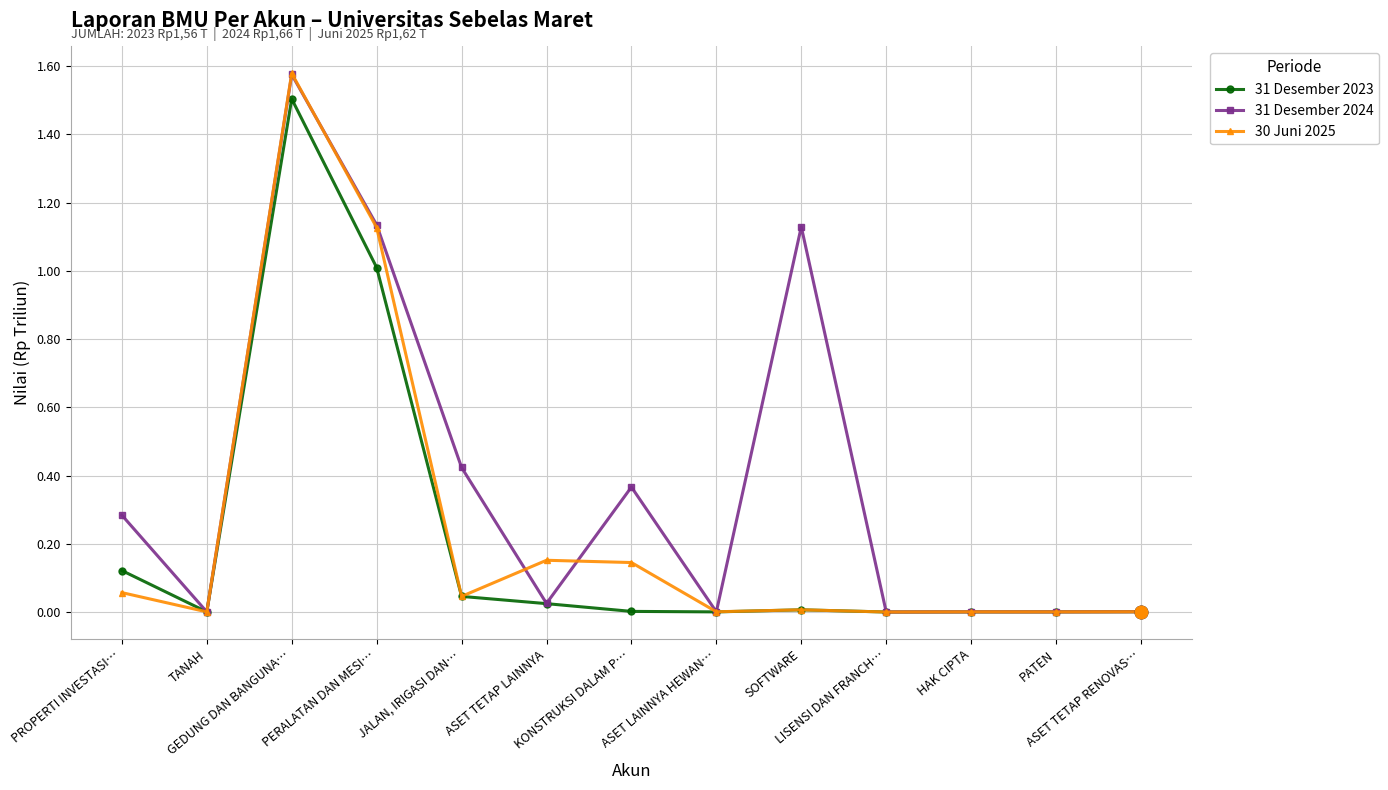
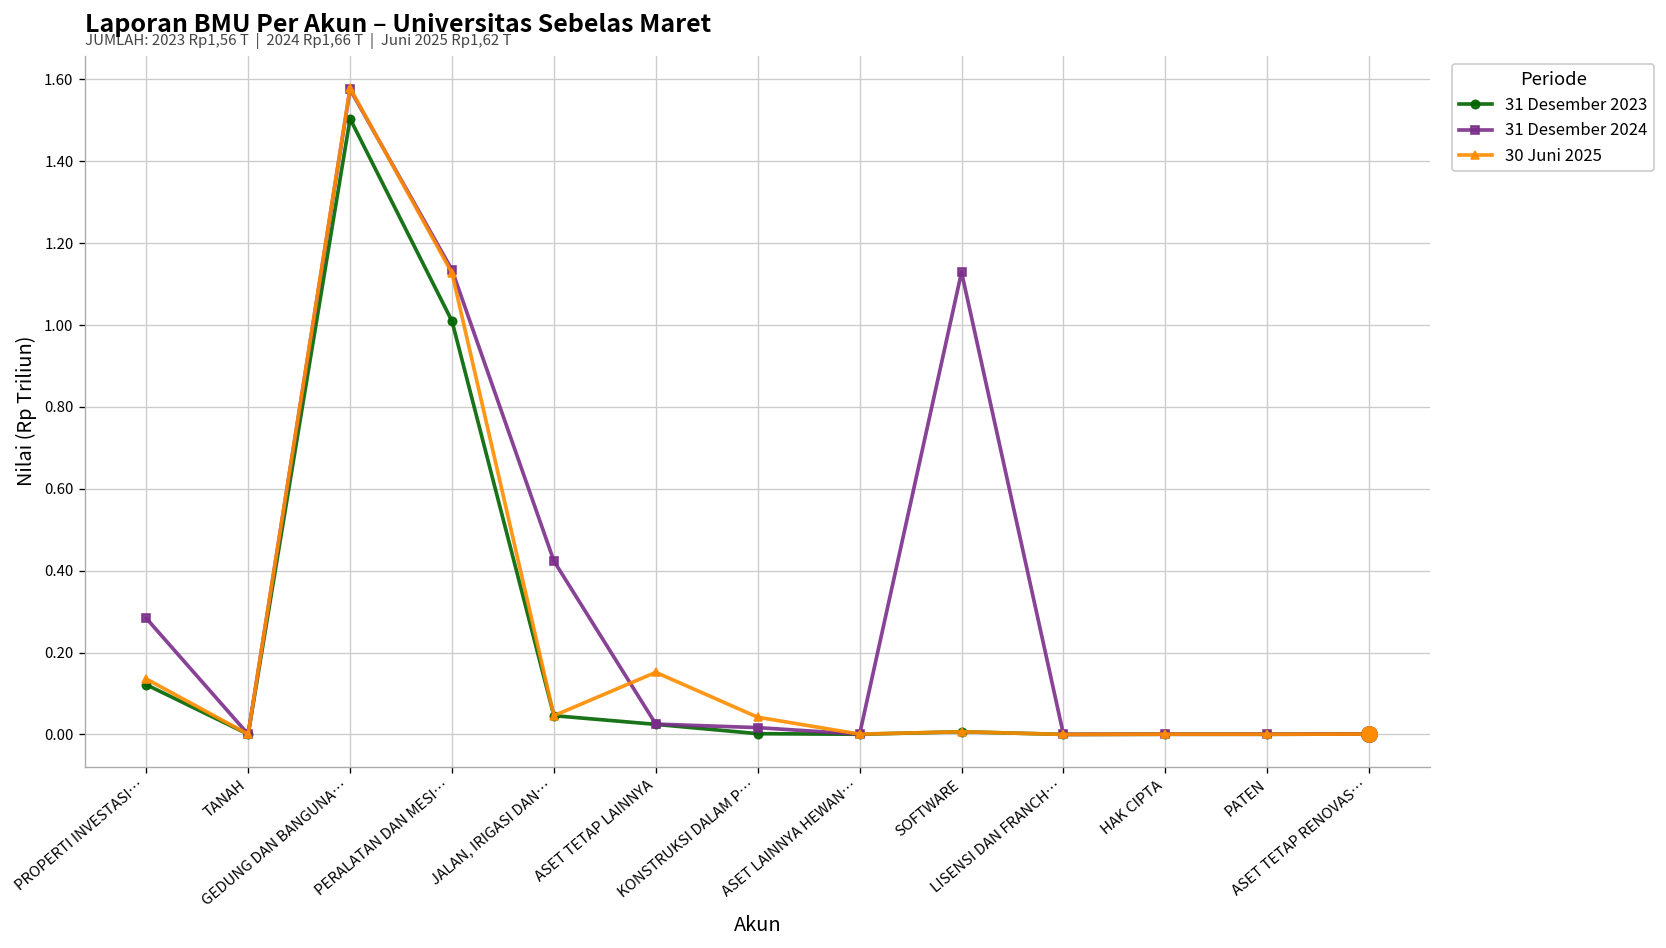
  {
    "31 Desember 2024": {
      "PROPERTI INVESTASI…": 0.28,
      "PERALATAN DAN MESI…": 1.13,
      "JALAN, IRIGASI DAN…": 0.42,
-     "KONSTRUKSI DALAM P…": 0.37,
+     "KONSTRUKSI DALAM P…": 0.02,
      "SOFTWARE": 1.13
    },
    "30 Juni 2025": {
-     "PROPERTI INVESTASI…": 0.06,
+     "PROPERTI INVESTASI…": 0.14,
      "PERALATAN DAN MESI…": 1.13,
      "ASET TETAP LAINNYA": 0.15,
-     "KONSTRUKSI DALAM P…": 0.15
+     "KONSTRUKSI DALAM P…": 0.04
    }
  }
